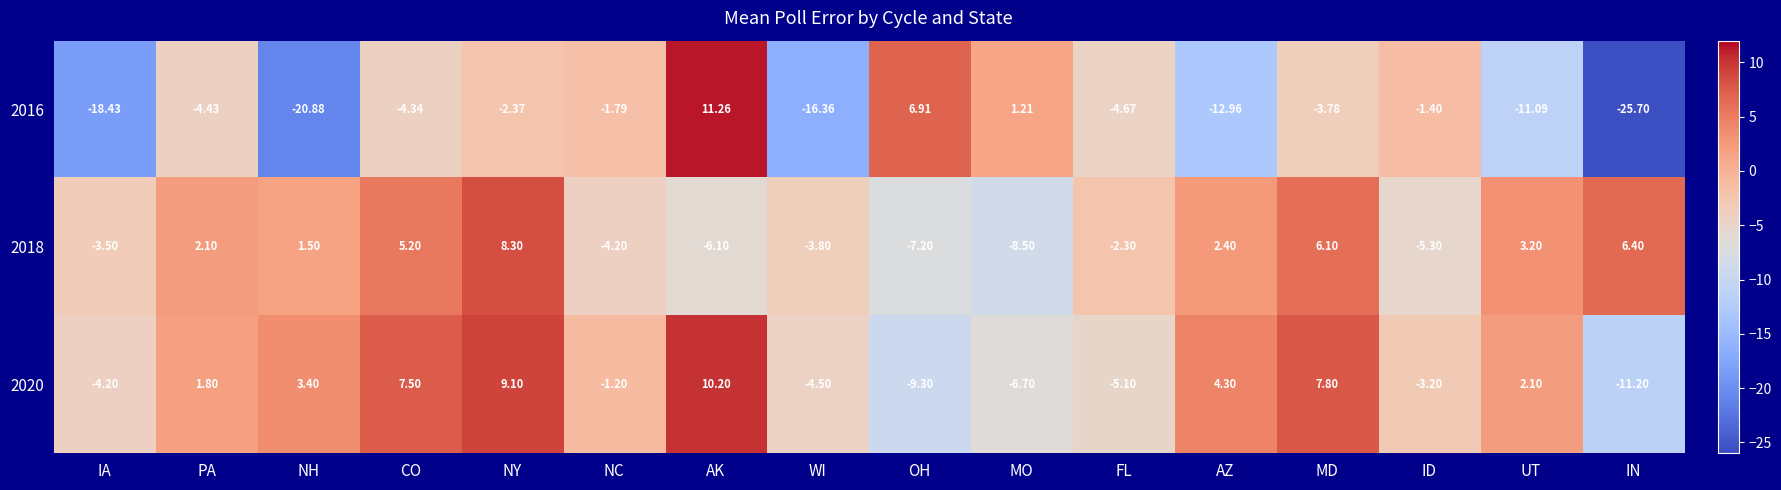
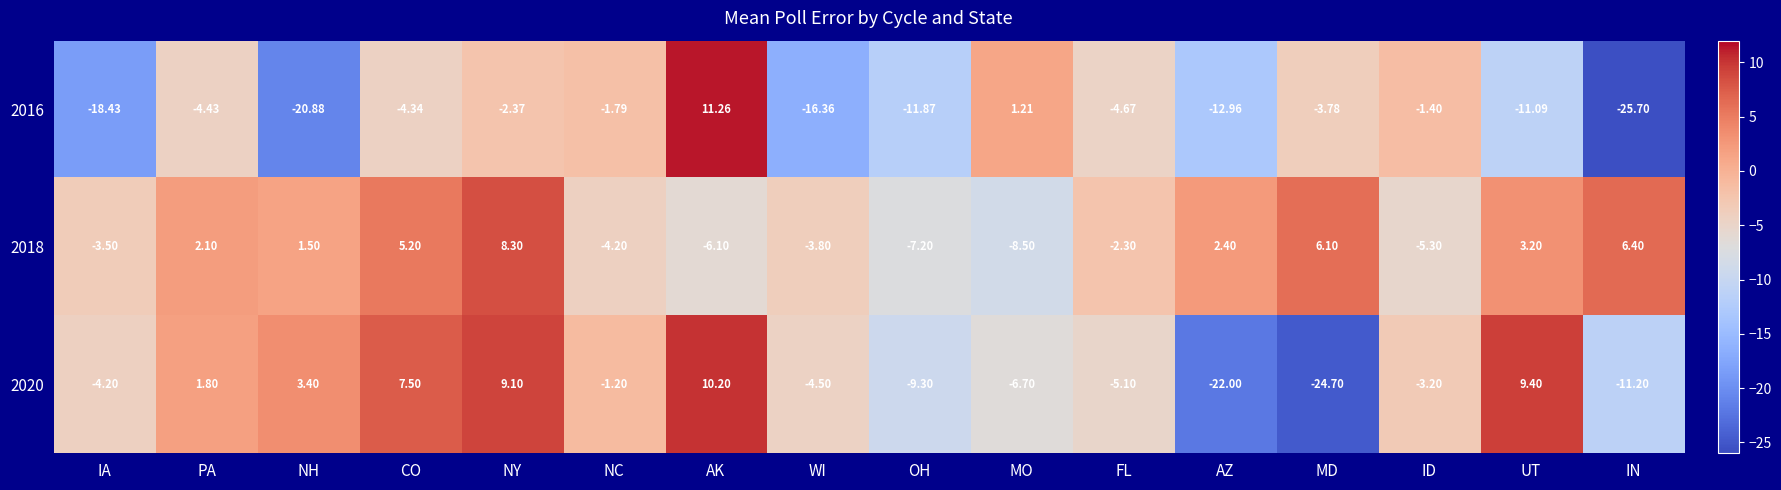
  {
    "2016": {
      "IA": -18.43,
      "PA": -4.43,
      "NH": -20.88,
      "CO": -4.34,
      "NY": -2.37,
      "NC": -1.79,
      "AK": 11.26,
      "WI": -16.36,
-     "OH": 6.91,
+     "OH": -11.87,
      "MO": 1.21,
      "FL": -4.67,
      "AZ": -12.96,
      "MD": -3.78,
      "ID": -1.40,
      "UT": -11.09,
      "IN": -25.70
    },
    "2018": {
      "IA": -3.50,
      "PA": 2.10,
      "NH": 1.50,
      "CO": 5.20,
      "NY": 8.30,
      "NC": -4.20,
      "WI": -3.80,
      "FL": -2.30,
      "AZ": 2.40,
      "MD": 6.10,
      "ID": -5.30,
      "UT": 3.20,
      "IN": 6.40
    },
    "2020": {
      "IA": -4.20,
      "PA": 1.80,
      "NH": 3.40,
      "CO": 7.50,
      "NY": 9.10,
      "NC": -1.20,
      "AK": 10.20,
      "WI": -4.50,
      "OH": -9.30,
      "FL": -5.10,
-     "AZ": 4.30,
-     "MD": 7.80,
+     "AZ": -22.00,
+     "MD": -24.70,
      "ID": -3.20,
-     "UT": 2.10,
+     "UT": 9.40,
      "IN": -11.20
    }
  }
